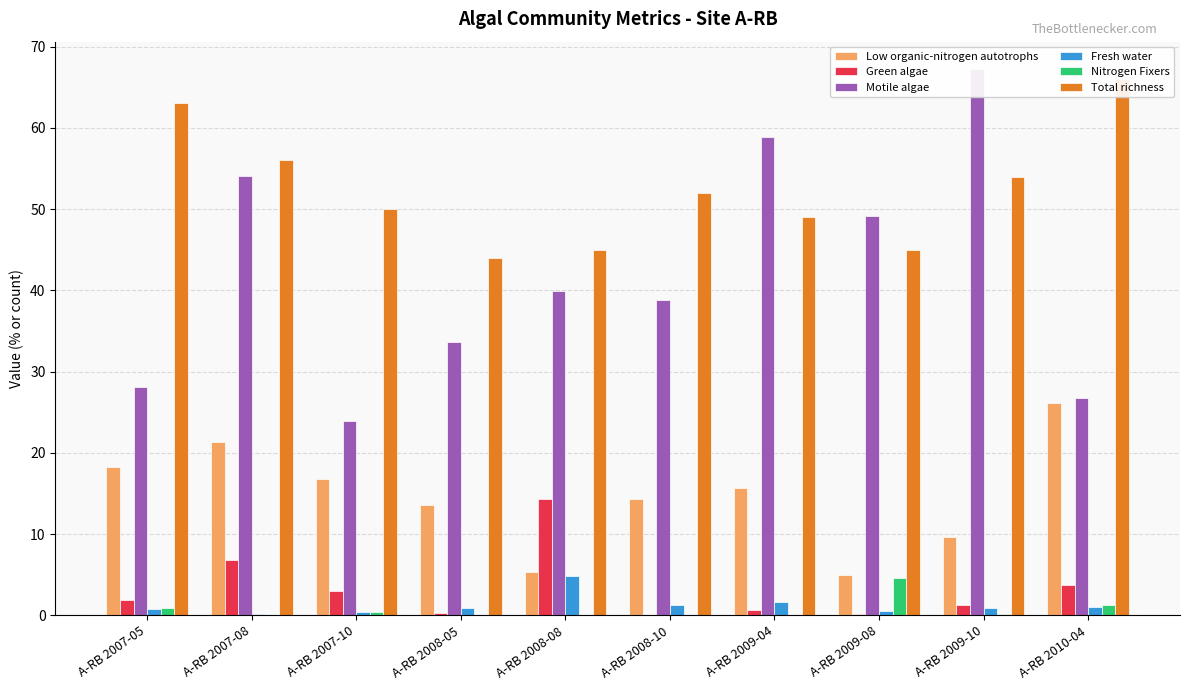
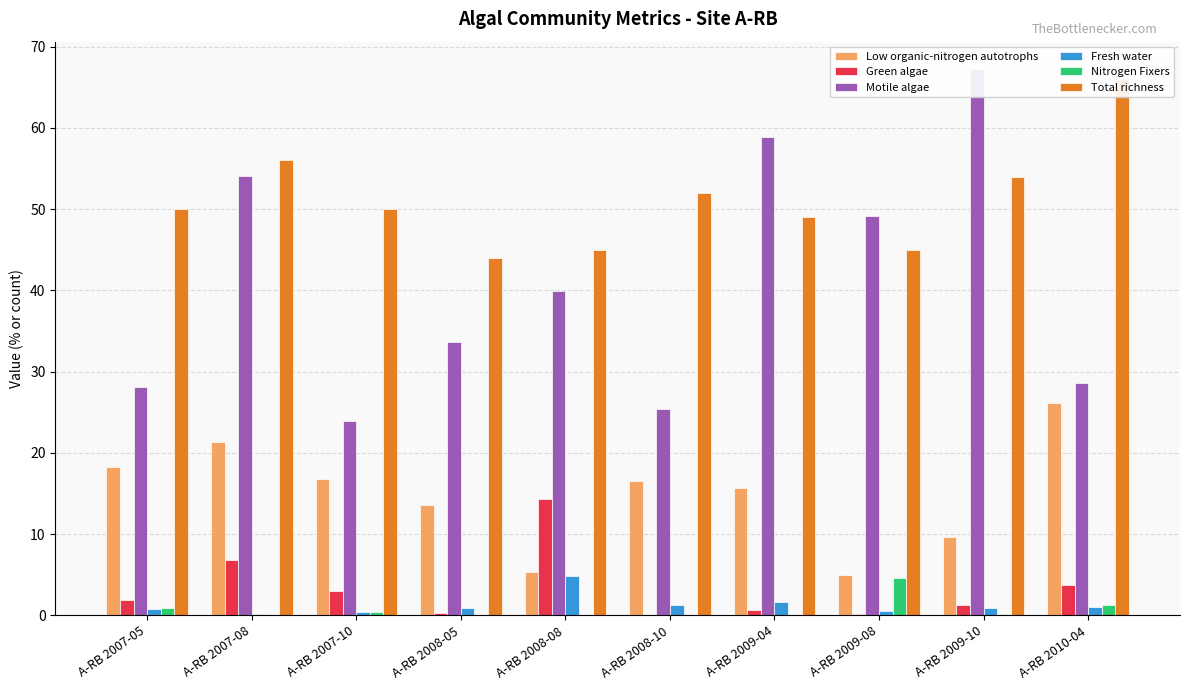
  {
    "Low organic-nitrogen autotrophs": {
      "A-RB 2007-05": 18,
      "A-RB 2007-08": 21,
      "A-RB 2007-10": 17,
      "A-RB 2008-05": 14,
      "A-RB 2008-08": 5,
-     "A-RB 2008-10": 14,
+     "A-RB 2008-10": 17,
      "A-RB 2009-04": 16,
      "A-RB 2009-08": 5,
      "A-RB 2009-10": 10,
      "A-RB 2010-04": 26
    },
    "Green algae": {
      "A-RB 2007-05": 2,
      "A-RB 2007-08": 7,
      "A-RB 2007-10": 3,
      "A-RB 2008-08": 14,
      "A-RB 2009-04": 1,
      "A-RB 2009-10": 1,
      "A-RB 2010-04": 4
    },
    "Motile algae": {
      "A-RB 2007-05": 28,
      "A-RB 2007-08": 54,
      "A-RB 2007-10": 24,
      "A-RB 2008-05": 34,
      "A-RB 2008-08": 40,
-     "A-RB 2008-10": 39,
+     "A-RB 2008-10": 25,
      "A-RB 2009-04": 59,
      "A-RB 2009-08": 49,
-     "A-RB 2010-04": 27
+     "A-RB 2010-04": 29
    },
    "Fresh water": {
      "A-RB 2007-05": 1,
      "A-RB 2007-10": 0,
      "A-RB 2008-05": 1,
      "A-RB 2008-08": 5,
      "A-RB 2008-10": 1,
      "A-RB 2009-04": 2,
      "A-RB 2009-08": 1,
      "A-RB 2009-10": 1,
      "A-RB 2010-04": 1
    },
    "Nitrogen Fixers": {
      "A-RB 2007-05": 1,
      "A-RB 2007-08": 0,
      "A-RB 2007-10": 0,
      "A-RB 2008-05": 0,
      "A-RB 2008-08": 0,
      "A-RB 2008-10": 0,
      "A-RB 2009-04": 0,
      "A-RB 2009-08": 5,
      "A-RB 2010-04": 1
    },
    "Total richness": {
-     "A-RB 2007-05": 63,
+     "A-RB 2007-05": 50,
      "A-RB 2007-08": 56,
      "A-RB 2007-10": 50,
      "A-RB 2008-05": 44,
      "A-RB 2008-08": 45,
      "A-RB 2008-10": 52,
      "A-RB 2009-04": 49,
      "A-RB 2009-08": 45,
      "A-RB 2009-10": 54
    }
  }
